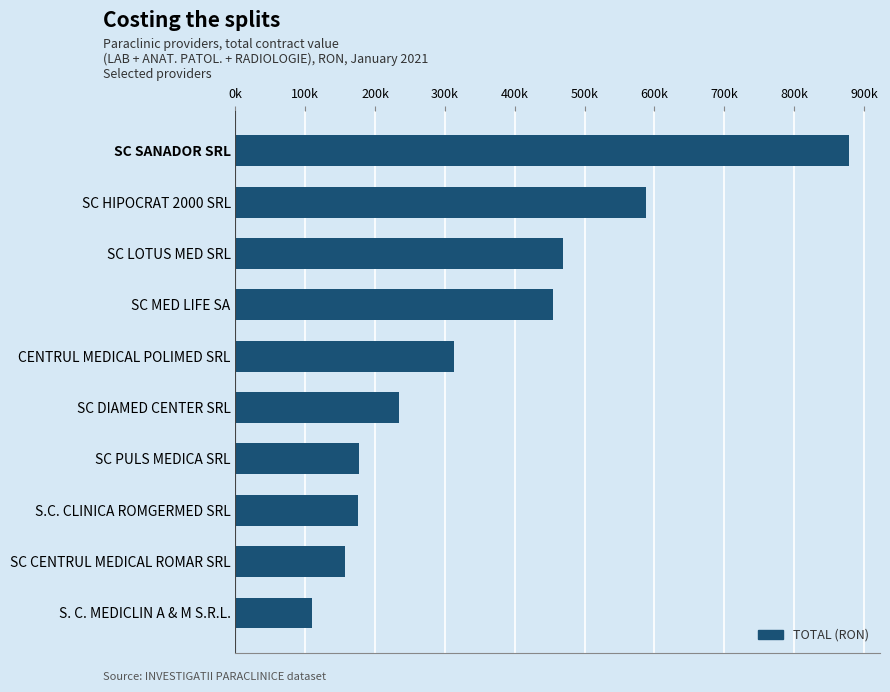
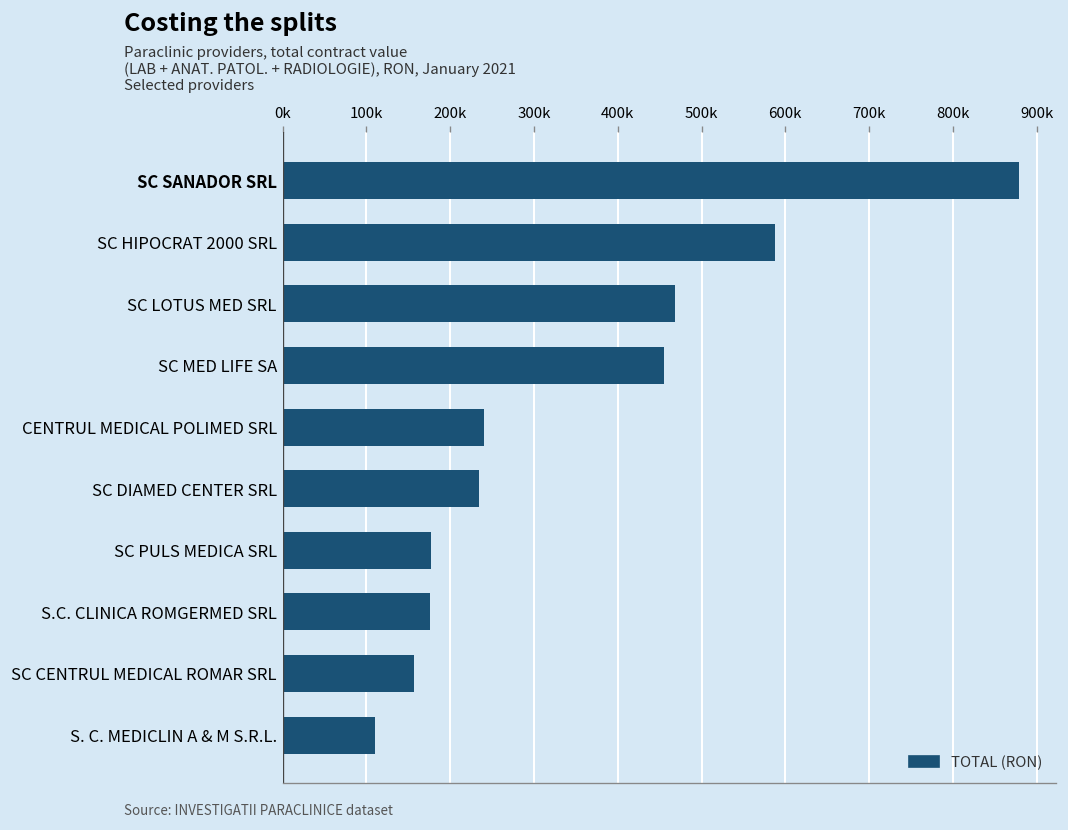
  {
    "SC SANADOR SRL": 880000,
    "SC HIPOCRAT 2000 SRL": 590000,
    "SC LOTUS MED SRL": 470000,
    "SC MED LIFE SA": 450000,
-   "CENTRUL MEDICAL POLIMED SRL": 310000,
+   "CENTRUL MEDICAL POLIMED SRL": 240000,
    "SC DIAMED CENTER SRL": 230000,
    "SC PULS MEDICA SRL": 180000,
    "S.C. CLINICA ROMGERMED SRL": 180000,
    "SC CENTRUL MEDICAL ROMAR SRL": 160000,
    "S. C. MEDICLIN A & M S.R.L.": 110000
  }
